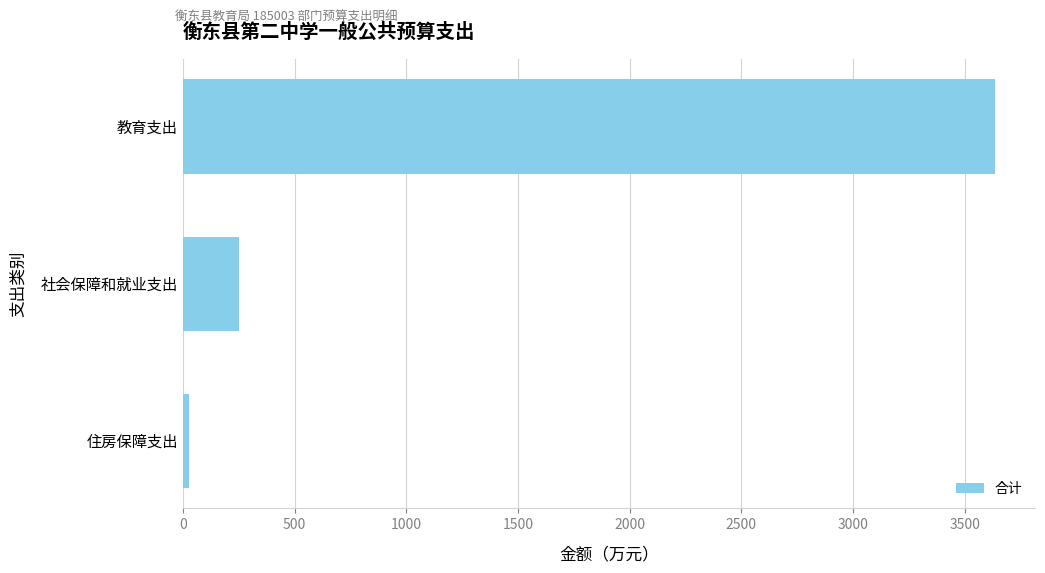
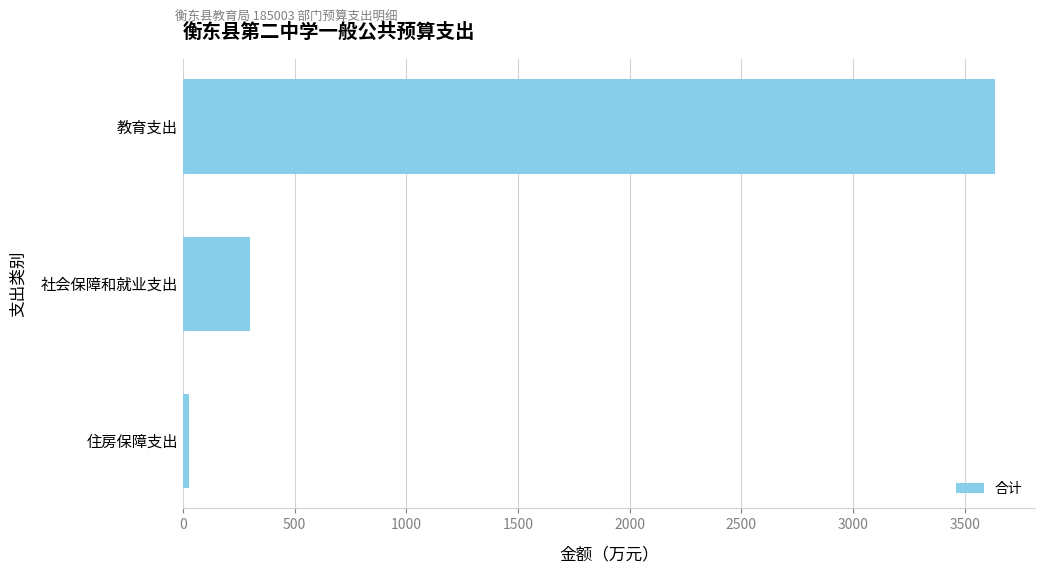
  {
    "教育支出": 3630,
-   "社会保障和就业支出": 250,
+   "社会保障和就业支出": 300,
    "住房保障支出": 20
  }
